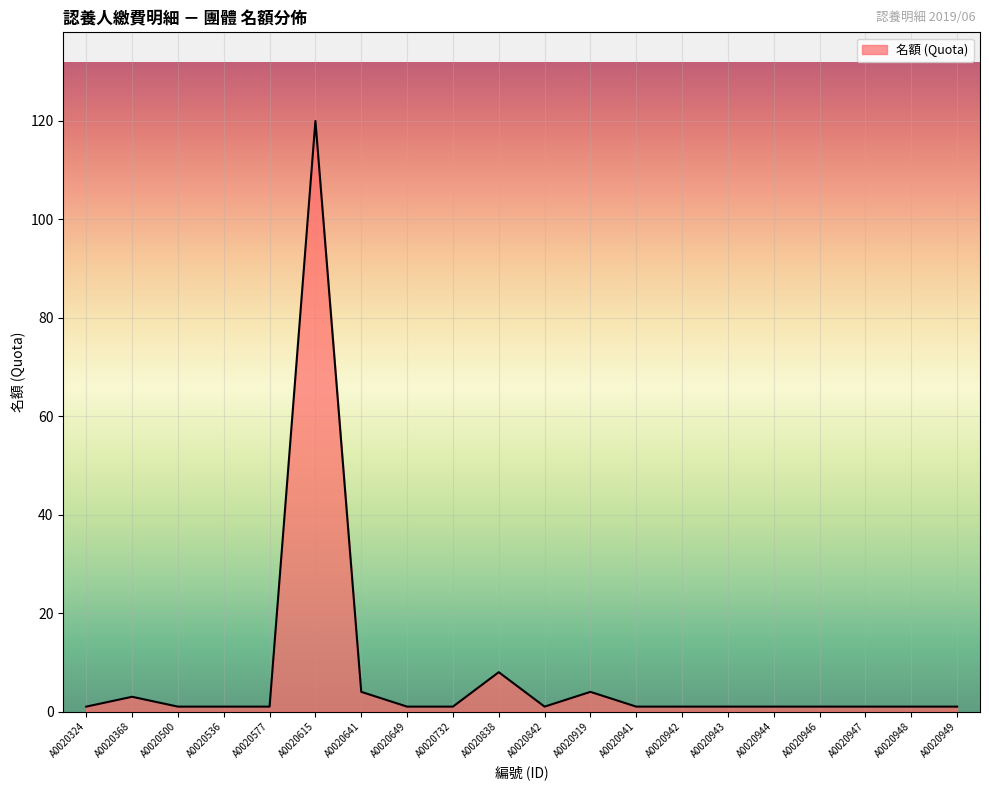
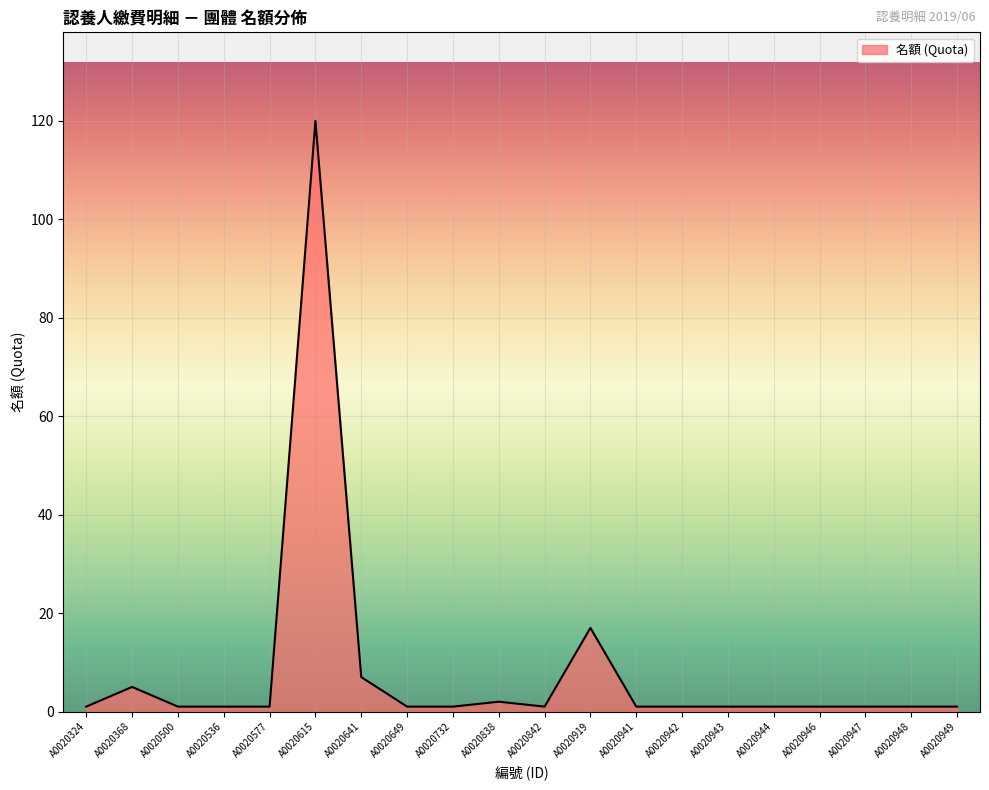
  {
    "A0020324": 1,
-   "A0020368": 3,
+   "A0020368": 5,
    "A0020500": 1,
    "A0020536": 1,
    "A0020577": 1,
    "A0020615": 120,
-   "A0020641": 4,
+   "A0020641": 7,
    "A0020649": 1,
    "A0020732": 1,
-   "A0020838": 8,
+   "A0020838": 2,
    "A0020842": 1,
-   "A0020919": 4,
+   "A0020919": 17,
    "A0020941": 1,
    "A0020942": 1,
    "A0020943": 1,
    "A0020944": 1,
    "A0020946": 1,
    "A0020947": 1,
    "A0020948": 1,
    "A0020949": 1
  }
